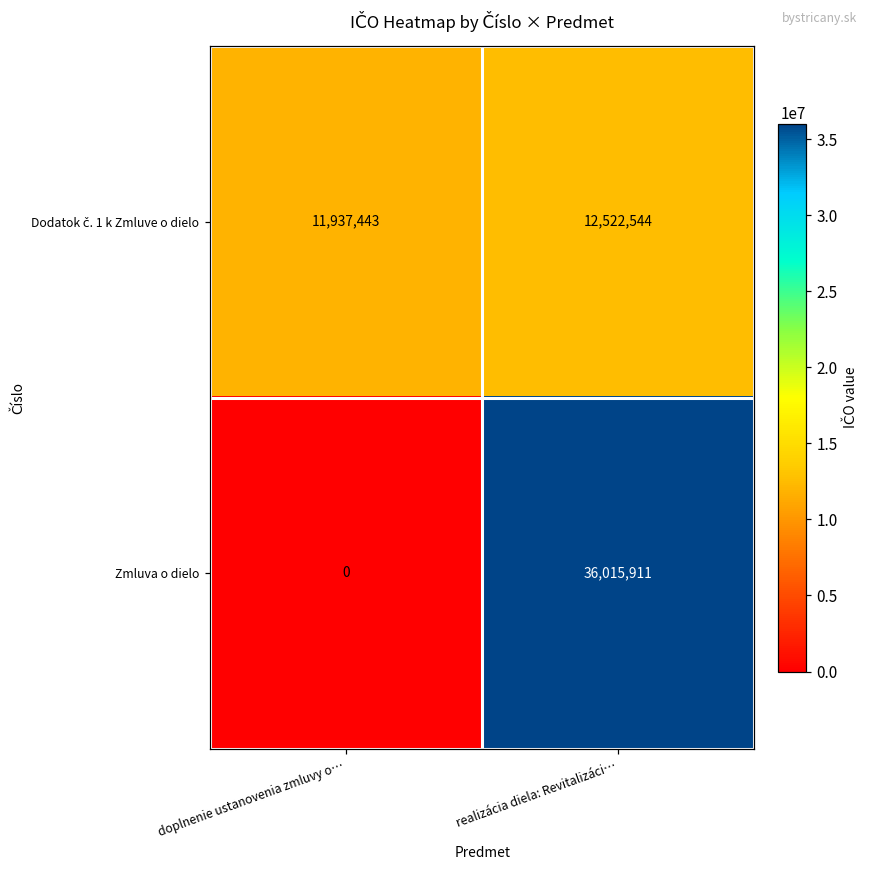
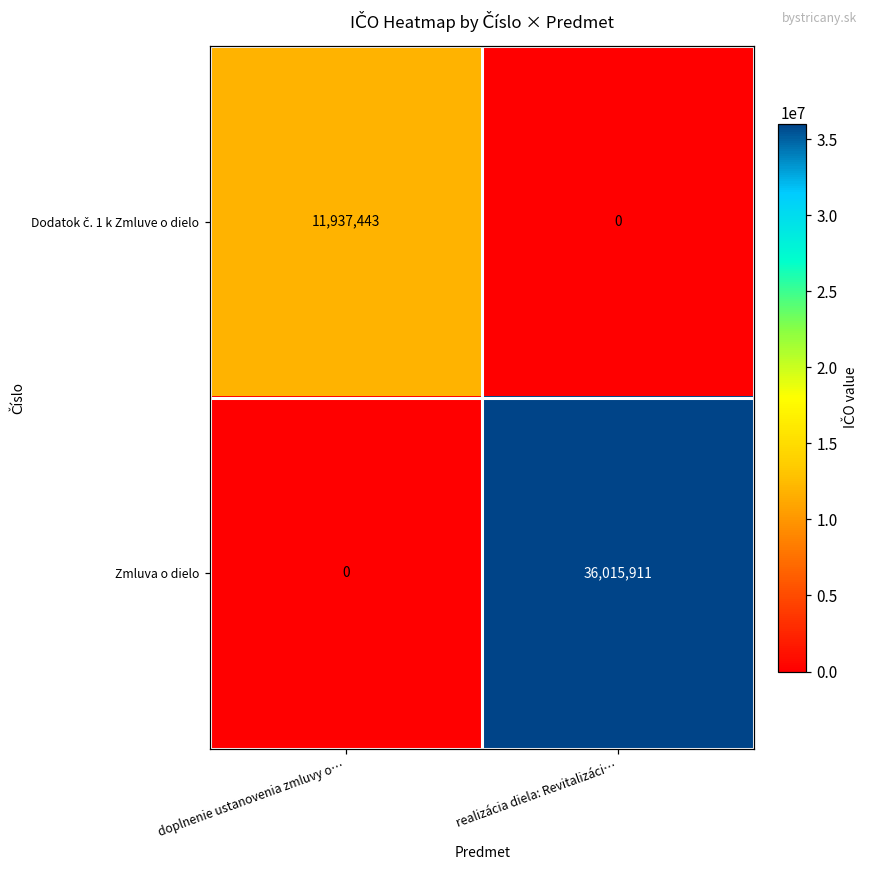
  {
    "Dodatok č. 1 k Zmluve o dielo": {
      "doplnenie ustanovenia zmluvy o…": "11,937,443",
-     "realizácia diela: Revitalizáci…": "12,522,544"
+     "realizácia diela: Revitalizáci…": "0"
    },
    "Zmluva o dielo": {
      "doplnenie ustanovenia zmluvy o…": "0",
      "realizácia diela: Revitalizáci…": "36,015,911"
    }
  }
